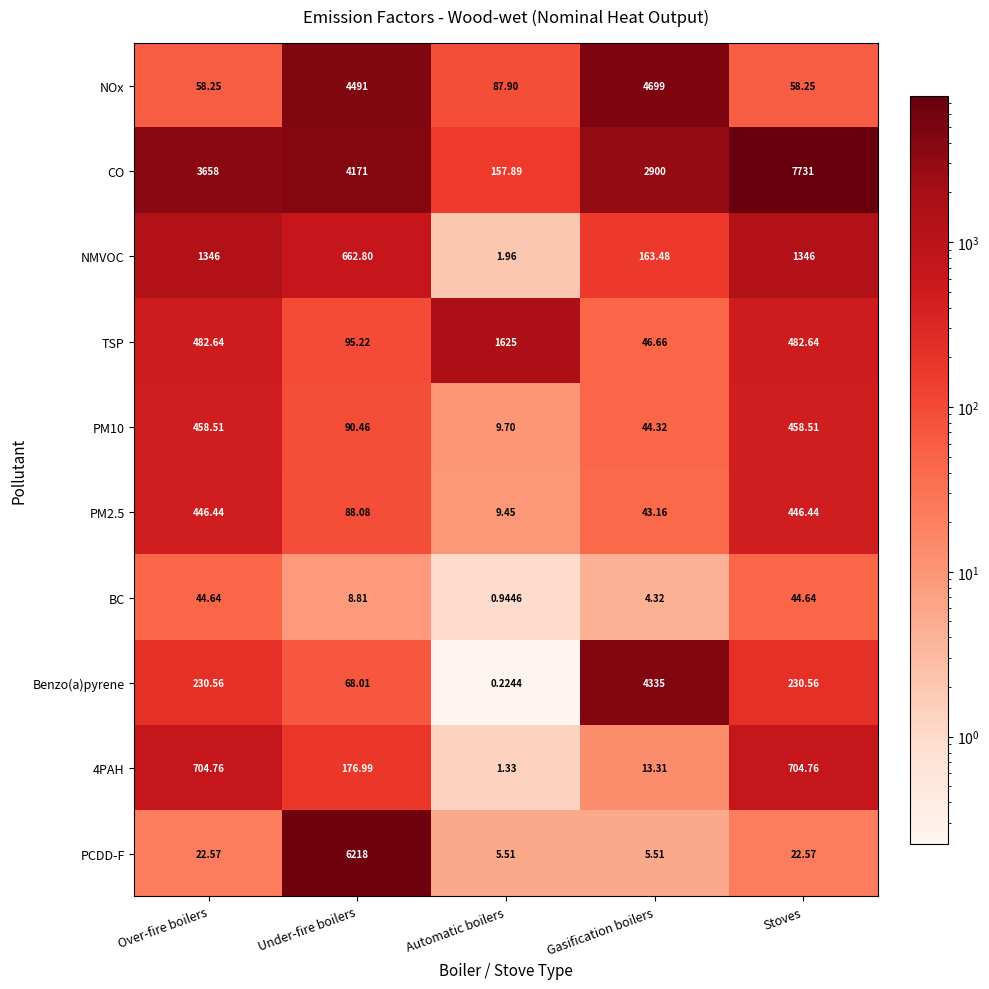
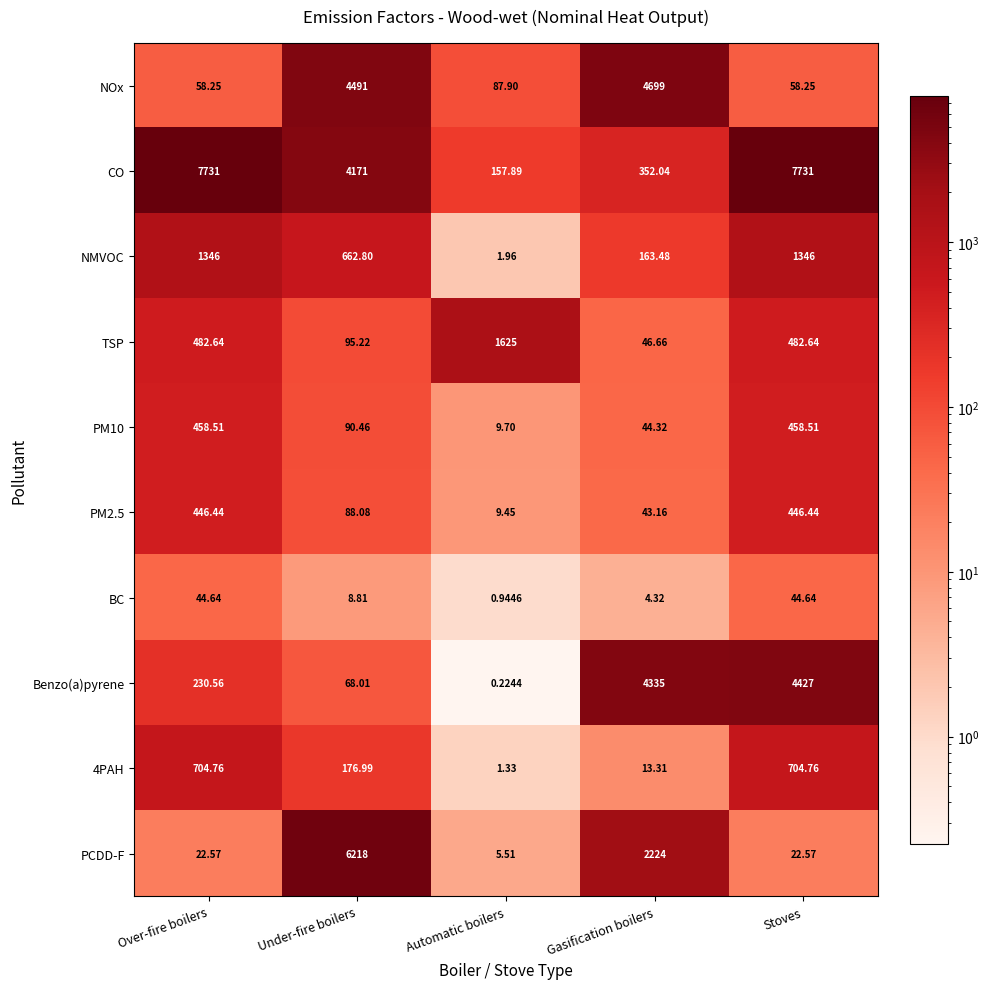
  {
    "NOx": {
      "Over-fire boilers": 58.25,
      "Under-fire boilers": 4491,
      "Automatic boilers": 87.90,
      "Gasification boilers": 4699,
      "Stoves": 58.25
    },
    "CO": {
-     "Over-fire boilers": 3658,
+     "Over-fire boilers": 7731,
      "Under-fire boilers": 4171,
      "Automatic boilers": 157.89,
-     "Gasification boilers": 2900,
+     "Gasification boilers": 352.04,
      "Stoves": 7731
    },
    "NMVOC": {
      "Over-fire boilers": 1346,
      "Under-fire boilers": 662.80,
      "Automatic boilers": 1.96,
      "Gasification boilers": 163.48,
      "Stoves": 1346
    },
    "TSP": {
      "Over-fire boilers": 482.64,
      "Under-fire boilers": 95.22,
      "Automatic boilers": 1625,
      "Gasification boilers": 46.66,
      "Stoves": 482.64
    },
    "PM10": {
      "Over-fire boilers": 458.51,
      "Under-fire boilers": 90.46,
      "Automatic boilers": 9.70,
      "Gasification boilers": 44.32,
      "Stoves": 458.51
    },
    "PM2.5": {
      "Over-fire boilers": 446.44,
      "Under-fire boilers": 88.08,
      "Automatic boilers": 9.45,
      "Gasification boilers": 43.16,
      "Stoves": 446.44
    },
    "BC": {
      "Over-fire boilers": 44.64,
      "Under-fire boilers": 8.81,
      "Automatic boilers": 0.9446,
      "Gasification boilers": 4.32,
      "Stoves": 44.64
    },
    "Benzo(a)pyrene": {
      "Over-fire boilers": 230.56,
      "Under-fire boilers": 68.01,
      "Automatic boilers": 0.2244,
      "Gasification boilers": 4335,
-     "Stoves": 230.56
+     "Stoves": 4427
    },
    "4PAH": {
      "Over-fire boilers": 704.76,
      "Under-fire boilers": 176.99,
      "Automatic boilers": 1.33,
      "Gasification boilers": 13.31,
      "Stoves": 704.76
    },
    "PCDD-F": {
      "Over-fire boilers": 22.57,
      "Under-fire boilers": 6218,
      "Automatic boilers": 5.51,
-     "Gasification boilers": 5.51,
+     "Gasification boilers": 2224,
      "Stoves": 22.57
    }
  }
